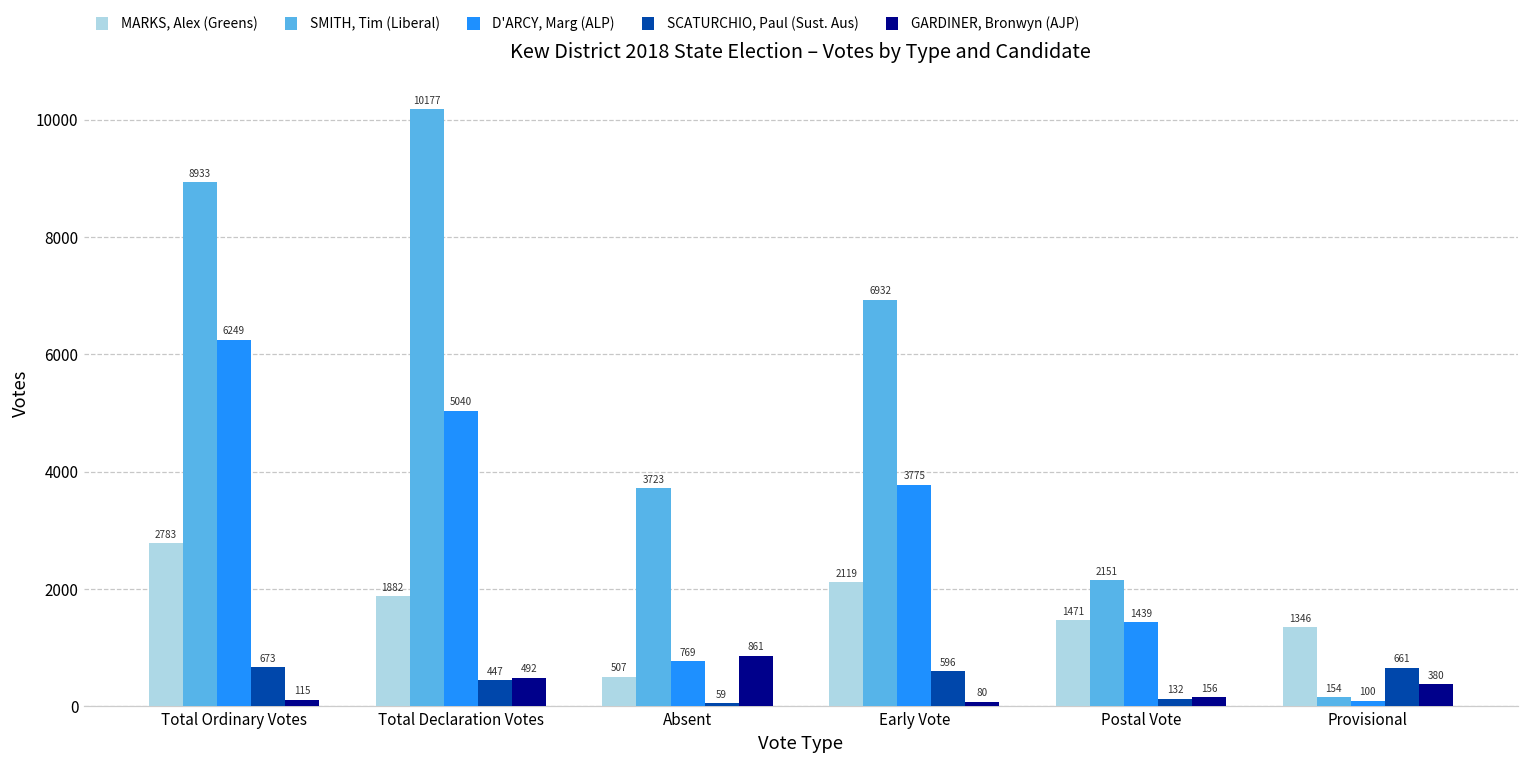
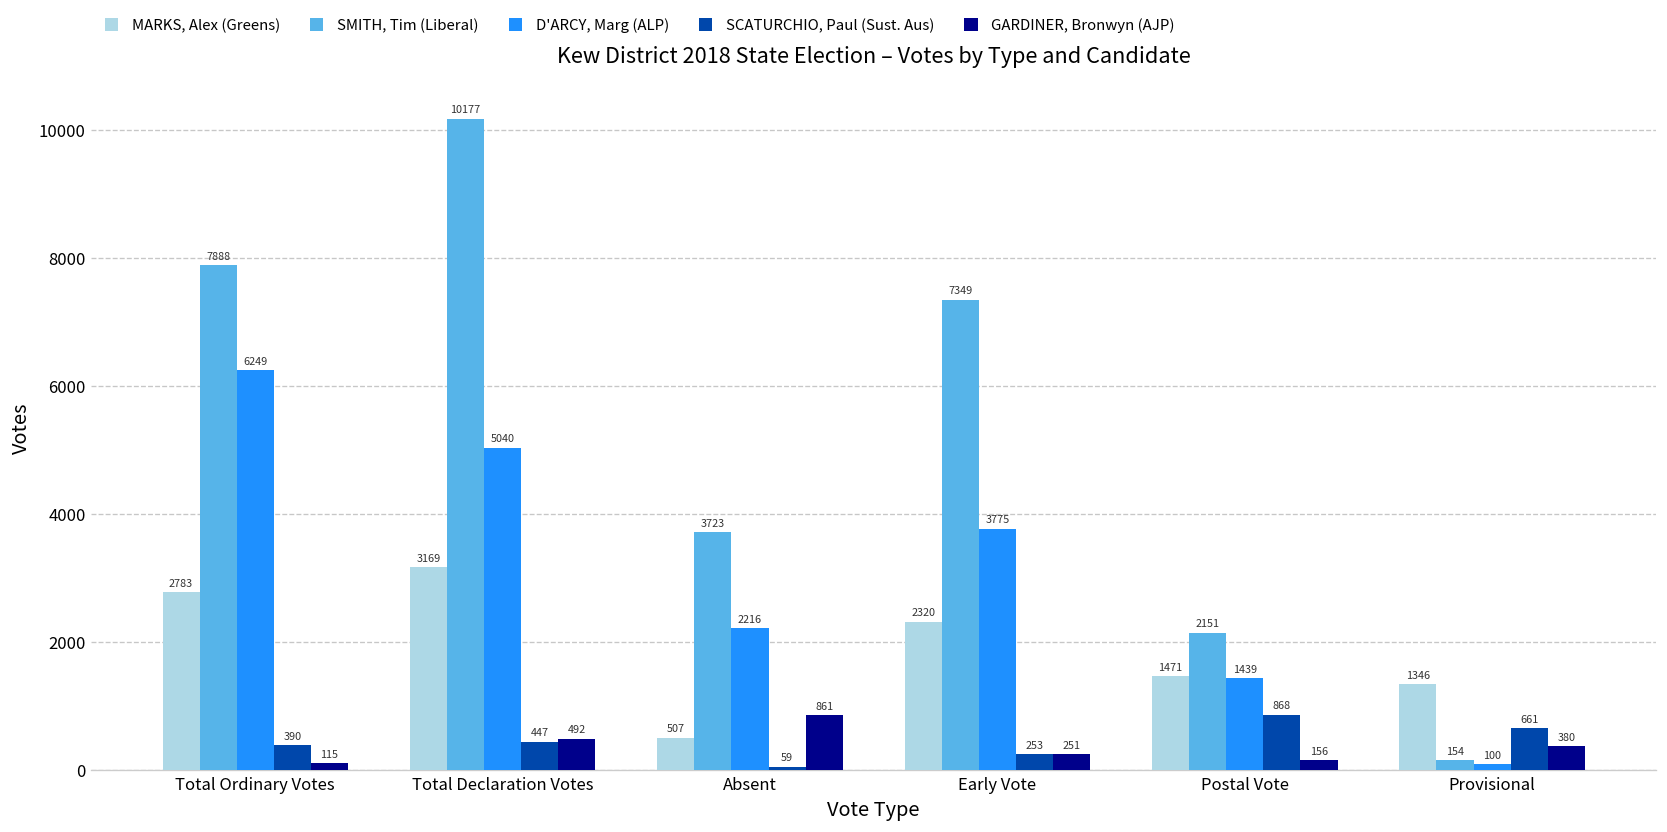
  {
    "MARKS, Alex (Greens)": {
      "Total Ordinary Votes": 2783,
-     "Total Declaration Votes": 1882,
+     "Total Declaration Votes": 3169,
      "Absent": 507,
-     "Early Vote": 2119,
+     "Early Vote": 2320,
      "Postal Vote": 1471,
      "Provisional": 1346
    },
    "SMITH, Tim (Liberal)": {
-     "Total Ordinary Votes": 8933,
+     "Total Ordinary Votes": 7888,
      "Total Declaration Votes": 10177,
      "Absent": 3723,
-     "Early Vote": 6932,
+     "Early Vote": 7349,
      "Postal Vote": 2151,
      "Provisional": 154
    },
    "D'ARCY, Marg (ALP)": {
      "Total Ordinary Votes": 6249,
      "Total Declaration Votes": 5040,
-     "Absent": 769,
+     "Absent": 2216,
      "Early Vote": 3775,
      "Postal Vote": 1439,
      "Provisional": 100
    },
    "SCATURCHIO, Paul (Sust. Aus)": {
-     "Total Ordinary Votes": 673,
+     "Total Ordinary Votes": 390,
      "Total Declaration Votes": 447,
      "Absent": 59,
-     "Early Vote": 596,
-     "Postal Vote": 132,
+     "Early Vote": 253,
+     "Postal Vote": 868,
      "Provisional": 661
    },
    "GARDINER, Bronwyn (AJP)": {
      "Total Ordinary Votes": 115,
      "Total Declaration Votes": 492,
      "Absent": 861,
-     "Early Vote": 80,
+     "Early Vote": 251,
      "Postal Vote": 156,
      "Provisional": 380
    }
  }
